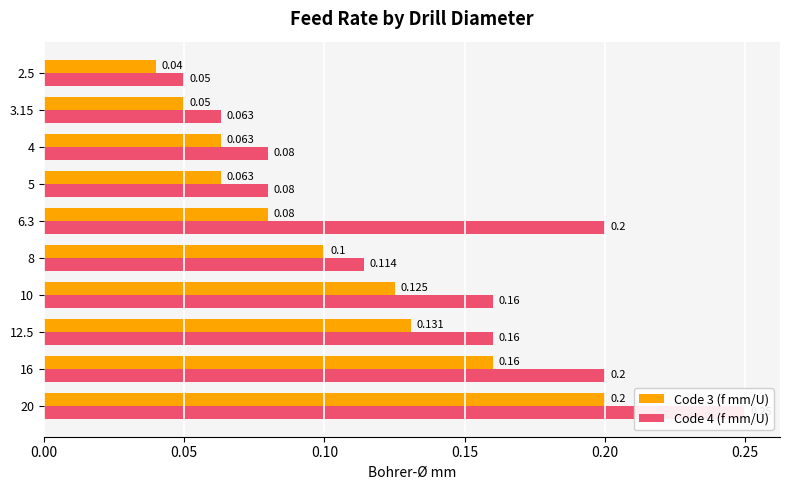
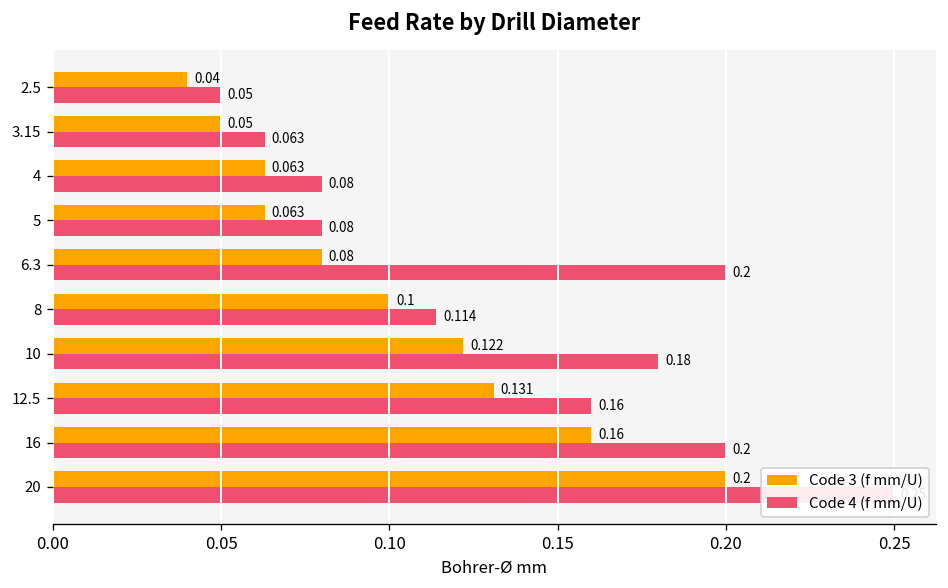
  {
    "Code 3 (f mm/U)": {
      "2.5": 0.04,
      "3.15": 0.05,
      "4": 0.063,
      "5": 0.063,
      "6.3": 0.08,
      "8": 0.1,
-     "10": 0.125,
+     "10": 0.122,
      "12.5": 0.131,
      "16": 0.16,
      "20": 0.2
    },
    "Code 4 (f mm/U)": {
      "2.5": 0.05,
      "3.15": 0.063,
      "4": 0.08,
      "5": 0.08,
      "6.3": 0.2,
      "8": 0.114,
-     "10": 0.16,
+     "10": 0.18,
      "12.5": 0.16,
      "16": 0.2
    }
  }
